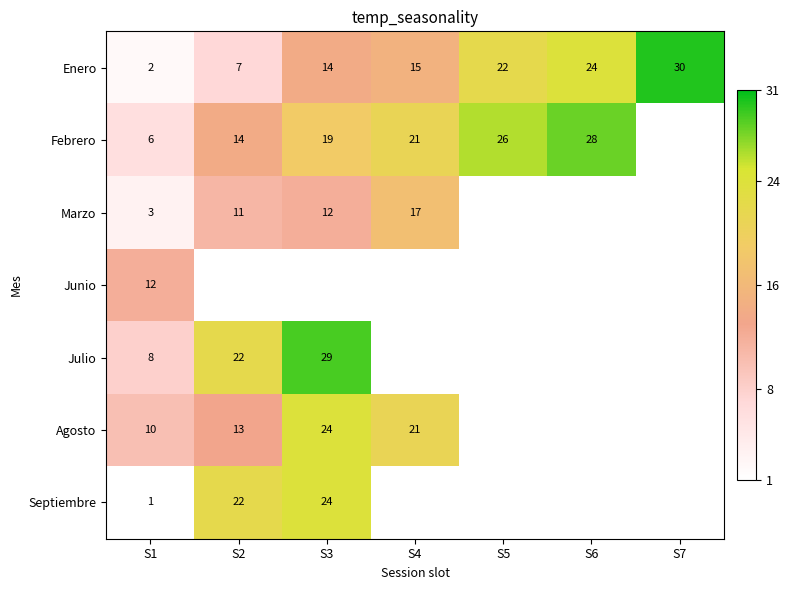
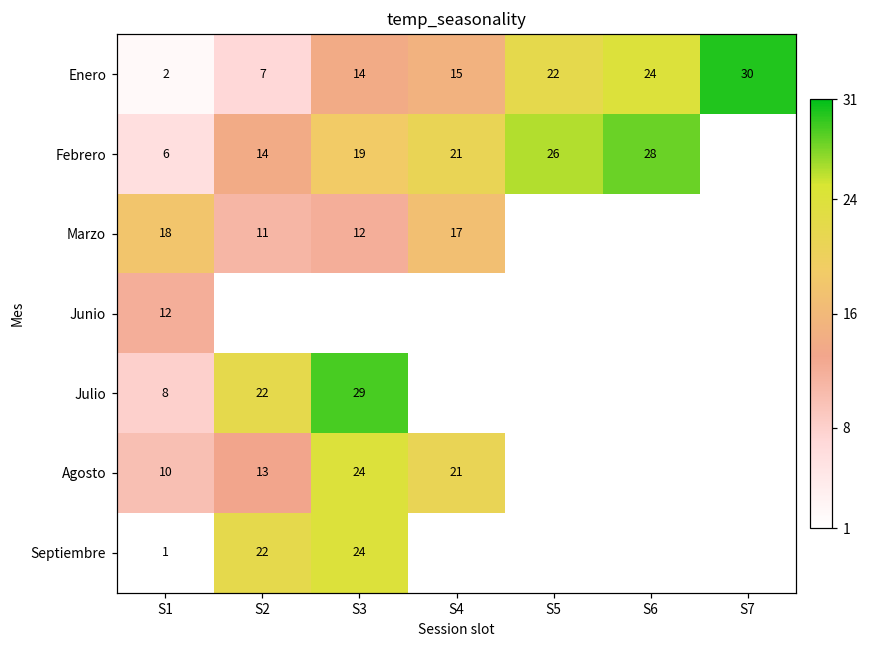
  {
    "Enero": {
      "S1": 2,
      "S2": 7,
      "S3": 14,
      "S4": 15,
      "S5": 22,
      "S6": 24,
      "S7": 30
    },
    "Febrero": {
      "S1": 6,
      "S2": 14,
      "S3": 19,
      "S4": 21,
      "S5": 26,
      "S6": 28
    },
    "Marzo": {
-     "S1": 3,
+     "S1": 18,
      "S2": 11,
      "S3": 12,
      "S4": 17
    },
    "Junio": {
      "S1": 12
    },
    "Julio": {
      "S1": 8,
      "S2": 22,
      "S3": 29
    },
    "Agosto": {
      "S1": 10,
      "S2": 13,
      "S3": 24,
      "S4": 21
    },
    "Septiembre": {
      "S1": 1,
      "S2": 22,
      "S3": 24
    }
  }
